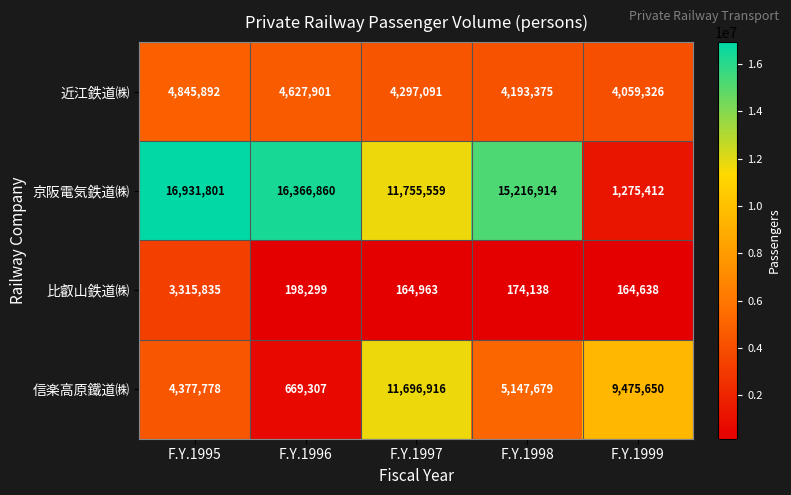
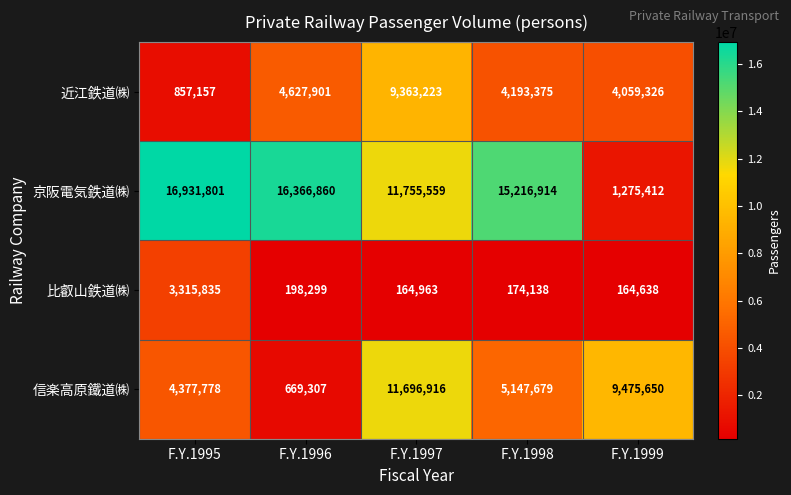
  {
    "近江鉄道㈱": {
-     "F.Y.1995": "4,845,892",
+     "F.Y.1995": "857,157",
      "F.Y.1996": "4,627,901",
-     "F.Y.1997": "4,297,091",
+     "F.Y.1997": "9,363,223",
      "F.Y.1998": "4,193,375",
      "F.Y.1999": "4,059,326"
    },
    "京阪電気鉄道㈱": {
      "F.Y.1995": "16,931,801",
      "F.Y.1996": "16,366,860",
      "F.Y.1997": "11,755,559",
      "F.Y.1998": "15,216,914",
      "F.Y.1999": "1,275,412"
    },
    "比叡山鉄道㈱": {
      "F.Y.1995": "3,315,835",
      "F.Y.1996": "198,299",
      "F.Y.1997": "164,963",
      "F.Y.1998": "174,138",
      "F.Y.1999": "164,638"
    },
    "信楽高原鐵道㈱": {
      "F.Y.1995": "4,377,778",
      "F.Y.1996": "669,307",
      "F.Y.1997": "11,696,916",
      "F.Y.1998": "5,147,679",
      "F.Y.1999": "9,475,650"
    }
  }
